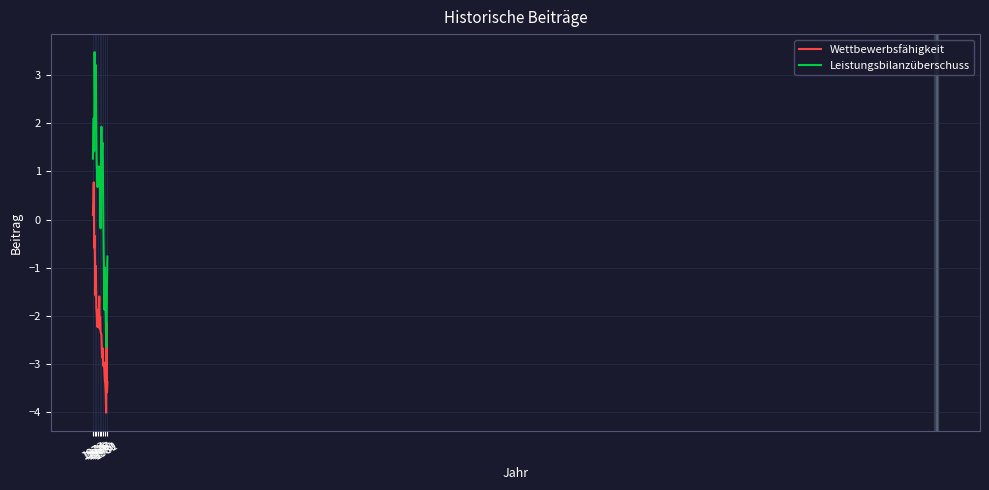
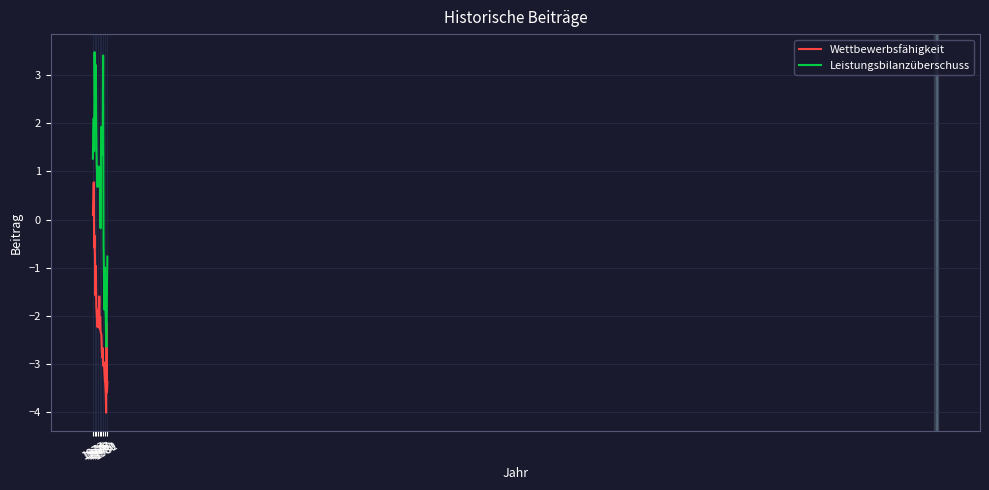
  {
    "Wettbewerbsfähigkeit": {
      "1973": 0.1,
      "1974": -0.3,
      "1975": -1.8,
      "1976": -2.1,
      "1977": -2.3,
      "1978": -2.4,
      "1979": -3.0,
      "1980": -3.3,
      "1981": -2.1
    },
    "Leistungsbilanzüberschuss": {
      "1973": 1.3,
      "1974": 3.5,
      "1975": 1.9,
      "1976": 1.1,
      "1977": 0.7,
      "1978": 1.9,
-     "1979": 0.5,
+     "1979": 3.4,
      "1980": -1.0,
      "1981": -2.6
    }
  }
